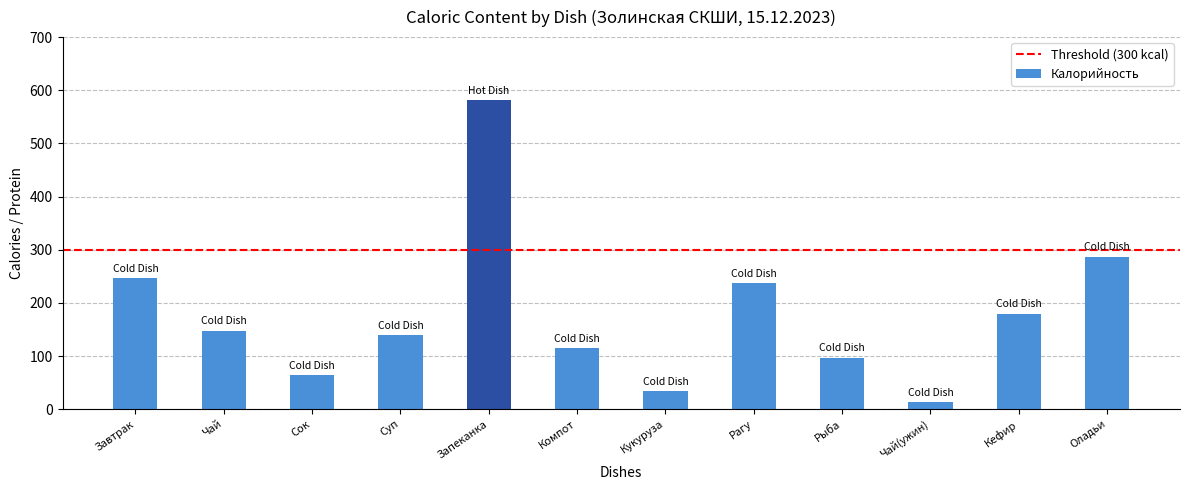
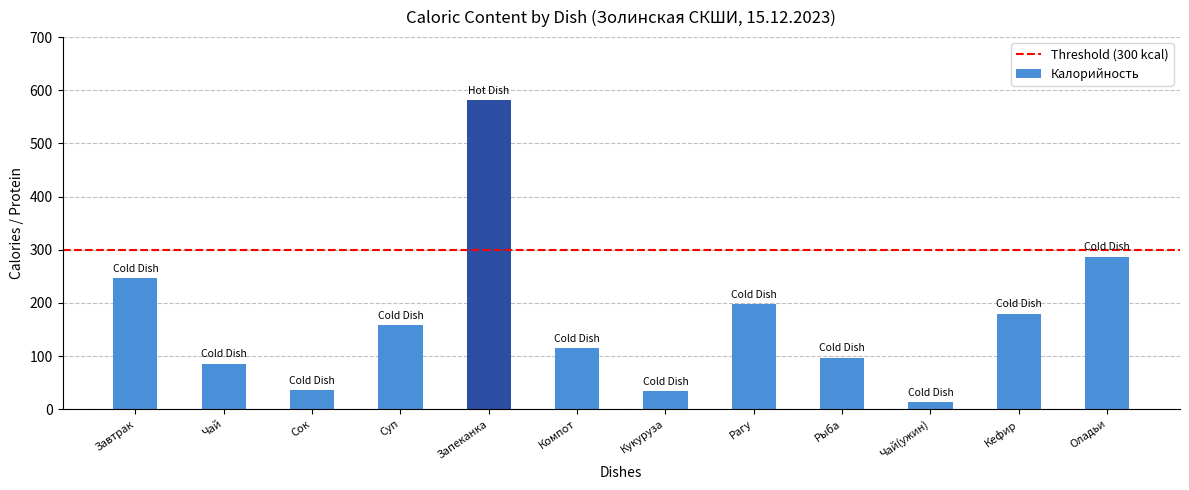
  {
    "Завтрак": 250,
-   "Чай": 150,
-   "Сок": 60,
-   "Суп": 140,
+   "Чай": 90,
+   "Сок": 40,
+   "Суп": 160,
    "Запеканка": 580,
    "Компот": 120,
    "Кукуруза": 30,
-   "Рагу": 240,
+   "Рагу": 200,
    "Рыба": 100,
    "Чай(ужин)": 10,
    "Кефир": 180,
    "Оладьи": 290
  }
